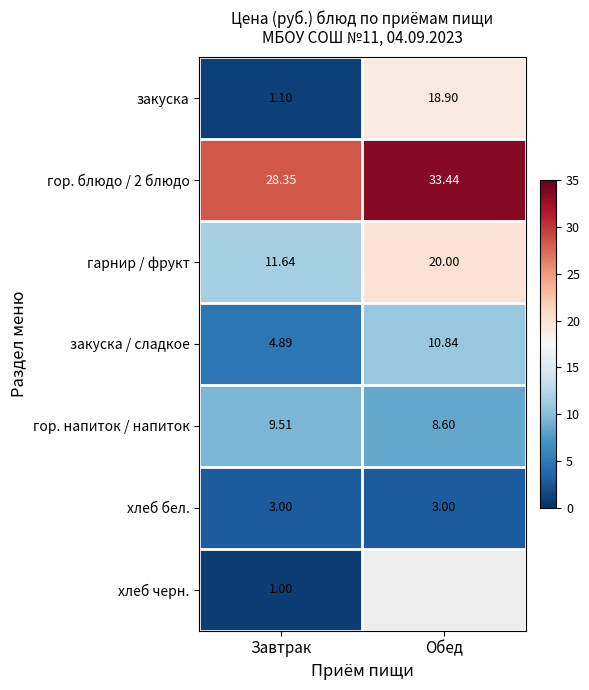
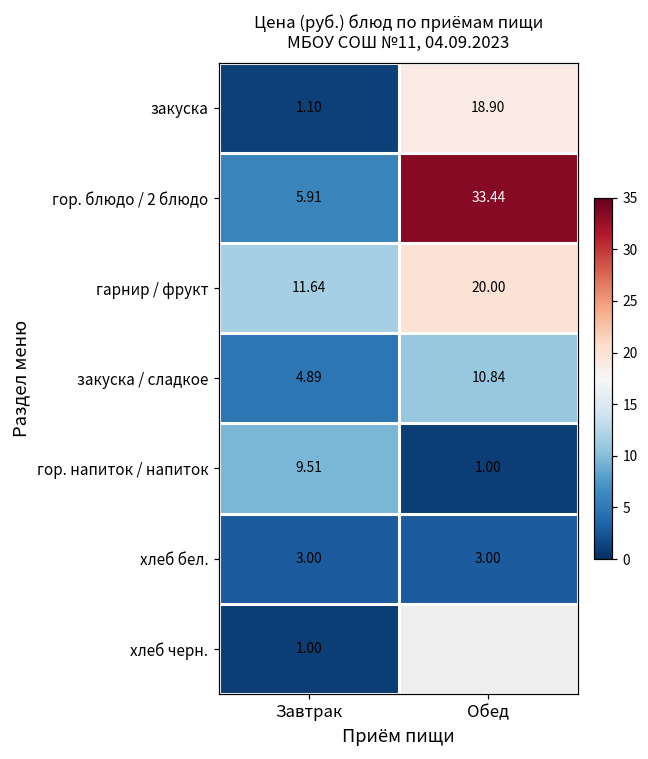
  {
    "закуска": {
      "Завтрак": 1.10,
      "Обед": 18.90
    },
    "гор. блюдо / 2 блюдо": {
-     "Завтрак": 28.35,
+     "Завтрак": 5.91,
      "Обед": 33.44
    },
    "гарнир / фрукт": {
      "Завтрак": 11.64,
      "Обед": 20.00
    },
    "закуска / сладкое": {
      "Завтрак": 4.89,
      "Обед": 10.84
    },
    "гор. напиток / напиток": {
      "Завтрак": 9.51,
-     "Обед": 8.60
+     "Обед": 1.00
    },
    "хлеб бел.": {
      "Завтрак": 3.00,
      "Обед": 3.00
    },
    "хлеб черн.": {
      "Завтрак": 1.00
    }
  }
